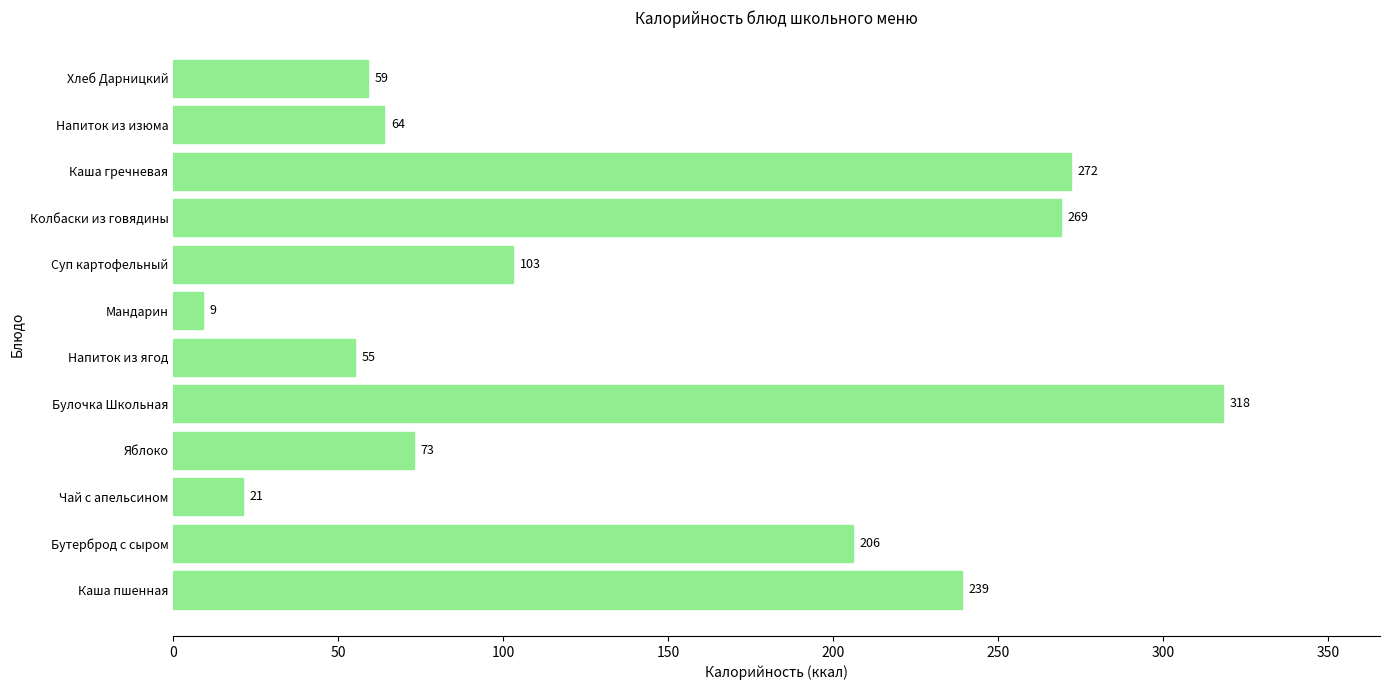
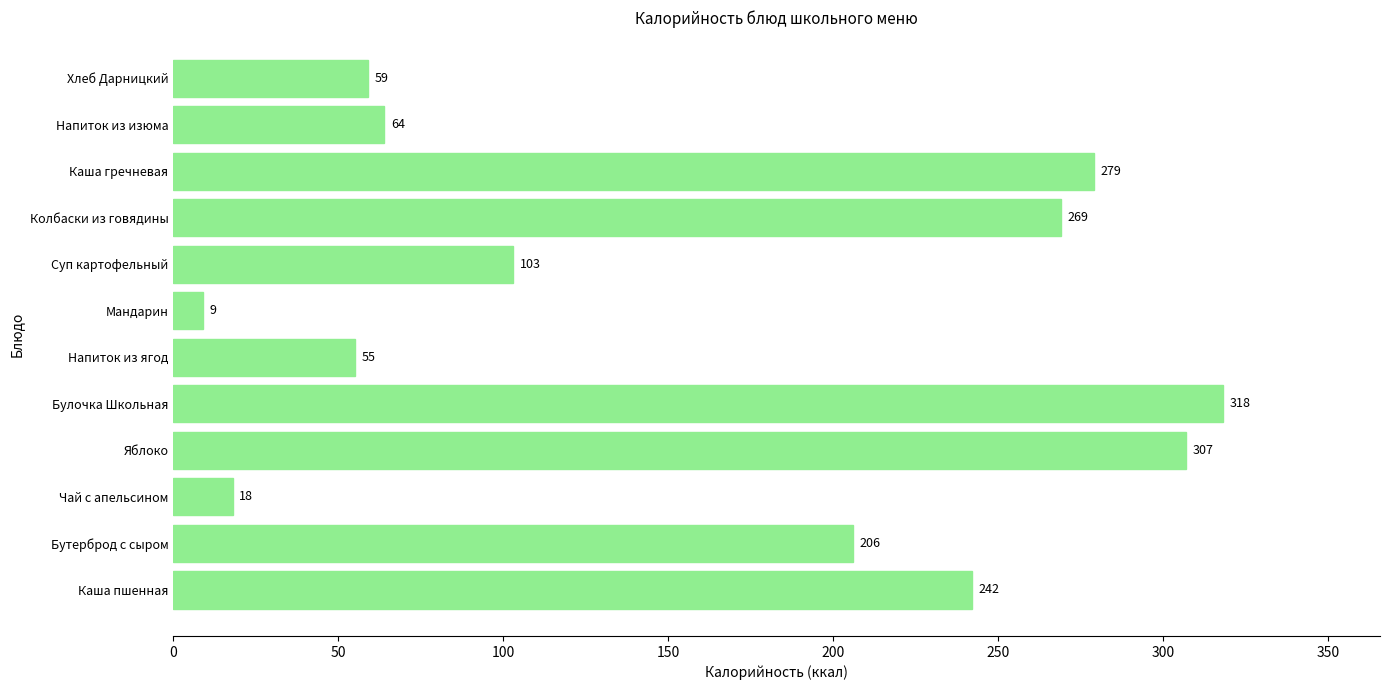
  {
    "Хлеб Дарницкий": 59,
    "Напиток из изюма": 64,
-   "Каша гречневая": 272,
+   "Каша гречневая": 279,
    "Колбаски из говядины": 269,
    "Суп картофельный": 103,
    "Мандарин": 9,
    "Напиток из ягод": 55,
    "Булочка Школьная": 318,
-   "Яблоко": 73,
-   "Чай с апельсином": 21,
+   "Яблоко": 307,
+   "Чай с апельсином": 18,
    "Бутерброд с сыром": 206,
-   "Каша пшенная": 239
+   "Каша пшенная": 242
  }
